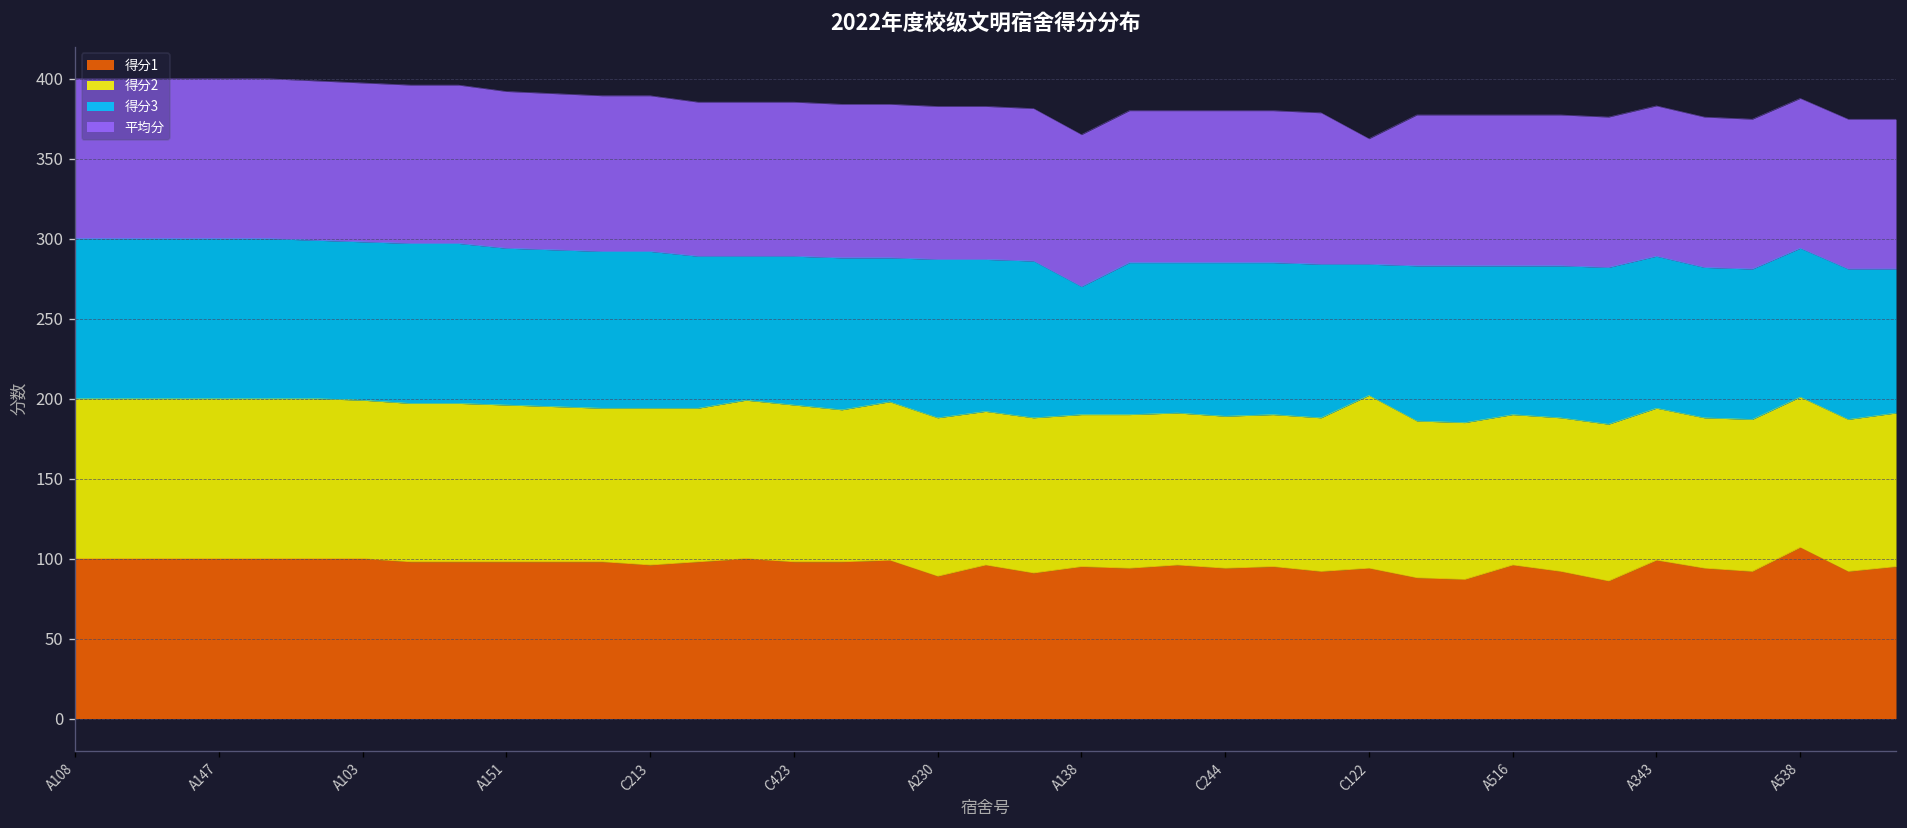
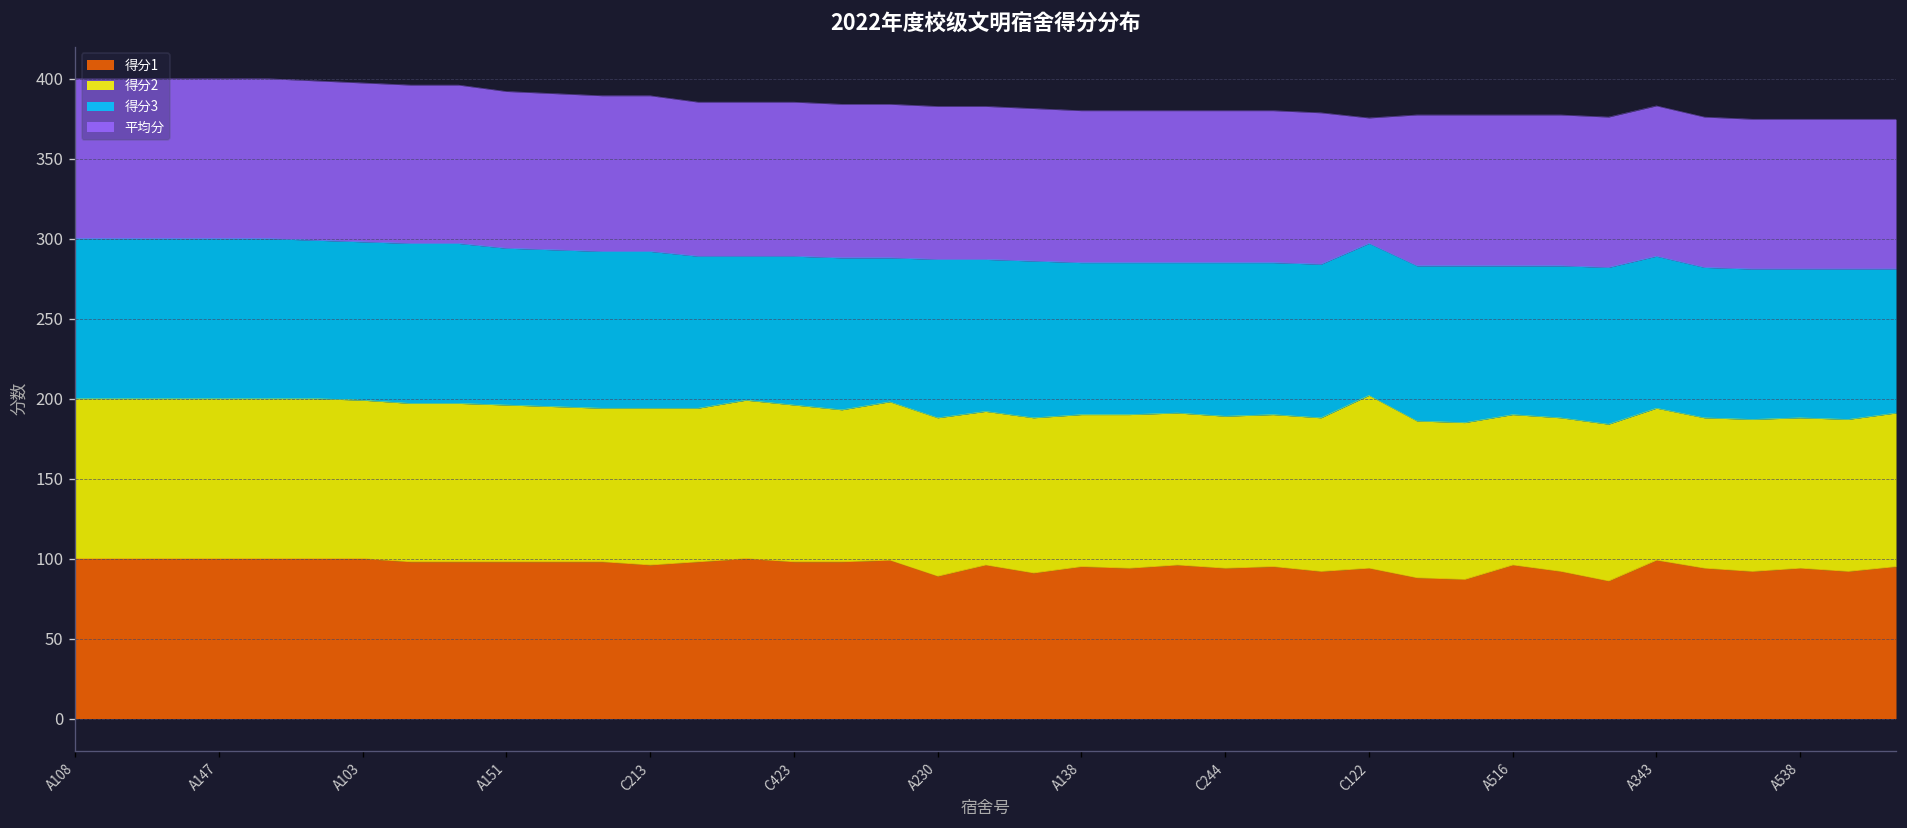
  {
    "得分1": {
      "A108": 100,
      "A147": 100,
      "A103": 100,
      "A151": 98,
      "C213": 96,
      "C423": 98,
      "A230": 89,
      "A138": 95,
      "C244": 94,
      "C122": 94,
      "A516": 96,
      "A343": 99,
-     "A538": 107
+     "A538": 94
    },
    "得分2": {
      "A108": 100,
      "A147": 100,
      "A103": 99,
      "A151": 98,
      "C213": 98,
      "C423": 98,
      "A230": 99,
      "A138": 95,
      "C244": 95,
      "C122": 108,
      "A516": 94,
      "A343": 95,
      "A538": 94
    },
    "得分3": {
      "A108": 100,
      "A147": 100,
      "A103": 99,
      "A151": 98,
      "C213": 98,
      "C423": 93,
      "A230": 99,
-     "A138": 80,
+     "A138": 95,
      "C244": 96,
-     "C122": 82,
+     "C122": 95,
      "A516": 93,
      "A343": 95,
      "A538": 93
    },
    "平均分": {
      "A108": 100,
      "A147": 100,
      "A103": 99,
      "A151": 98,
      "C213": 97,
      "C423": 96,
      "A230": 96,
      "A138": 95,
      "C244": 95,
      "C122": 78,
      "A516": 94,
      "A343": 94,
      "A538": 94
    }
  }
